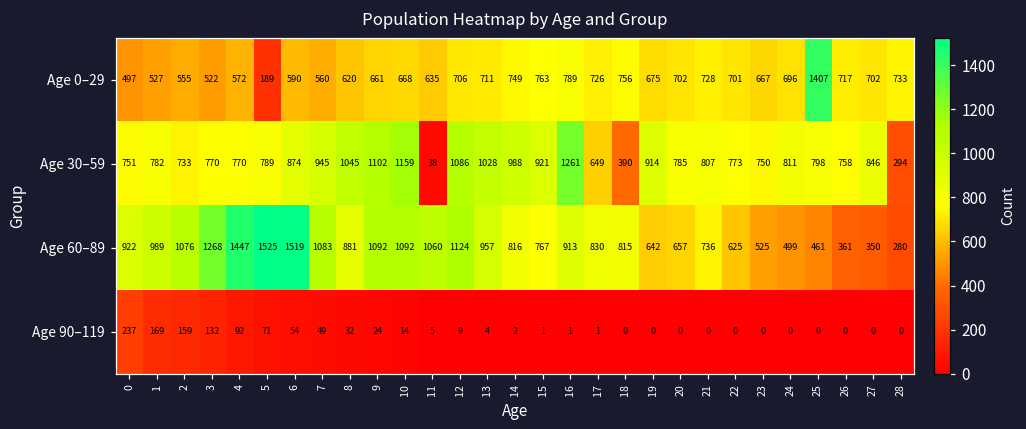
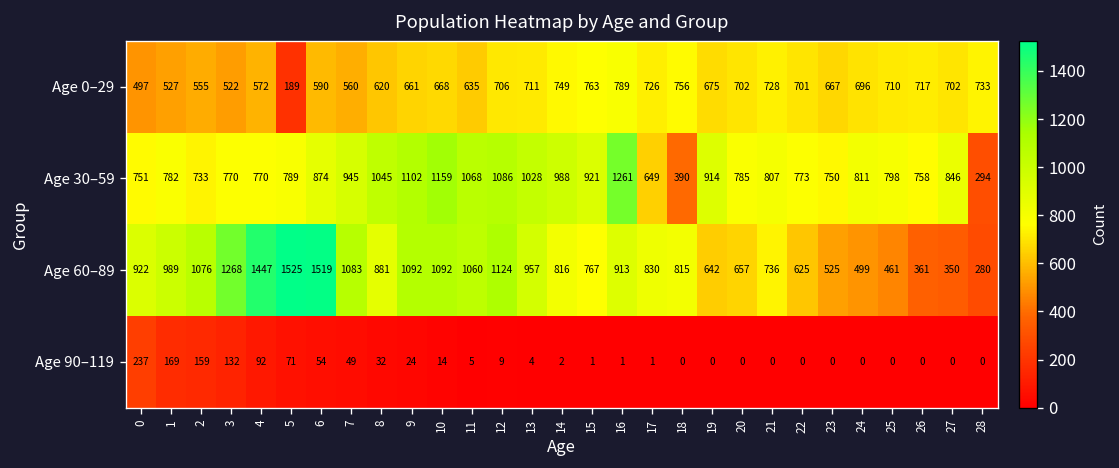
  {
    "Age 0–29": {
      "0": 497,
      "1": 527,
      "2": 555,
      "3": 522,
      "4": 572,
      "5": 189,
      "6": 590,
      "7": 560,
      "8": 620,
      "9": 661,
      "10": 668,
      "11": 635,
      "12": 706,
      "13": 711,
      "14": 749,
      "15": 763,
      "16": 789,
      "17": 726,
      "18": 756,
      "19": 675,
      "20": 702,
      "21": 728,
      "22": 701,
      "23": 667,
      "24": 696,
-     "25": 1407,
+     "25": 710,
      "26": 717,
      "27": 702,
      "28": 733
    },
    "Age 30–59": {
      "0": 751,
      "1": 782,
      "2": 733,
      "3": 770,
      "4": 770,
      "5": 789,
      "6": 874,
      "7": 945,
      "8": 1045,
      "9": 1102,
      "10": 1159,
-     "11": 38,
+     "11": 1068,
      "12": 1086,
      "13": 1028,
      "14": 988,
      "15": 921,
      "16": 1261,
      "17": 649,
      "18": 390,
      "19": 914,
      "20": 785,
      "21": 807,
      "22": 773,
      "23": 750,
      "24": 811,
      "25": 798,
      "26": 758,
      "27": 846,
      "28": 294
    },
    "Age 60–89": {
      "0": 922,
      "1": 989,
      "2": 1076,
      "3": 1268,
      "4": 1447,
      "5": 1525,
      "6": 1519,
      "7": 1083,
      "8": 881,
      "9": 1092,
      "10": 1092,
      "11": 1060,
      "12": 1124,
      "13": 957,
      "14": 816,
      "15": 767,
      "16": 913,
      "17": 830,
      "18": 815,
      "19": 642,
      "20": 657,
      "21": 736,
      "22": 625,
      "23": 525,
      "24": 499,
      "25": 461,
      "26": 361,
      "27": 350,
      "28": 280
    },
    "Age 90–119": {
      "0": 237,
      "1": 169,
      "2": 159,
      "3": 132,
      "4": 92,
      "5": 71,
      "6": 54,
      "7": 49,
      "8": 32,
      "9": 24,
      "10": 14,
      "11": 5,
      "12": 9,
      "13": 4,
      "14": 2,
      "15": 1,
      "16": 1,
      "17": 1,
      "18": 0,
      "19": 0,
      "20": 0,
      "21": 0,
      "22": 0,
      "23": 0,
      "24": 0,
      "25": 0,
      "26": 0,
      "27": 0,
      "28": 0
    }
  }
